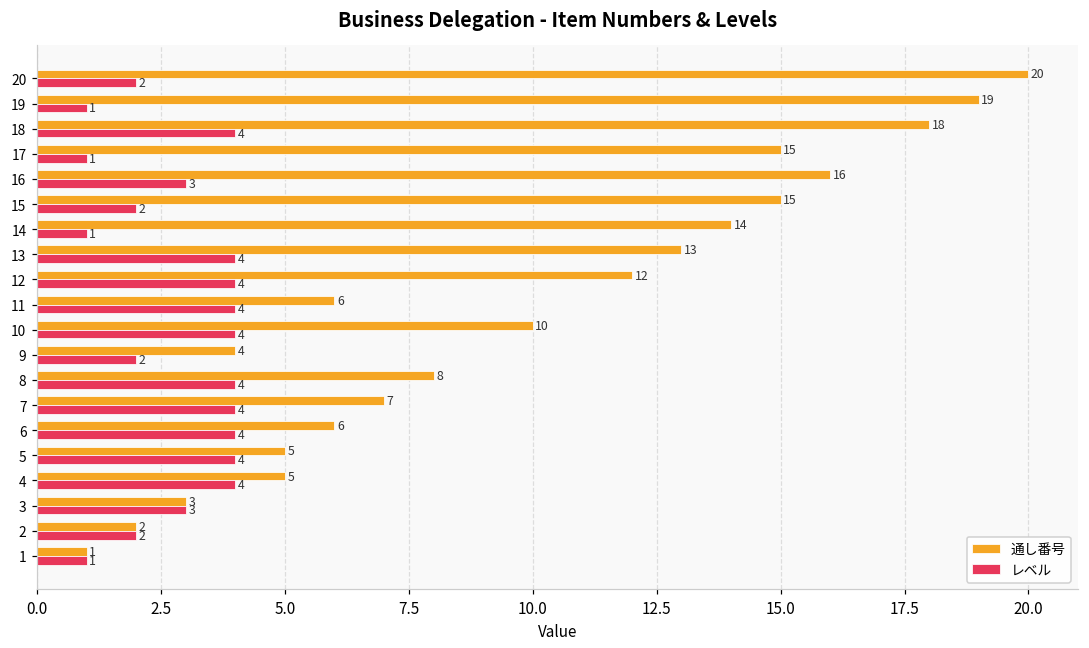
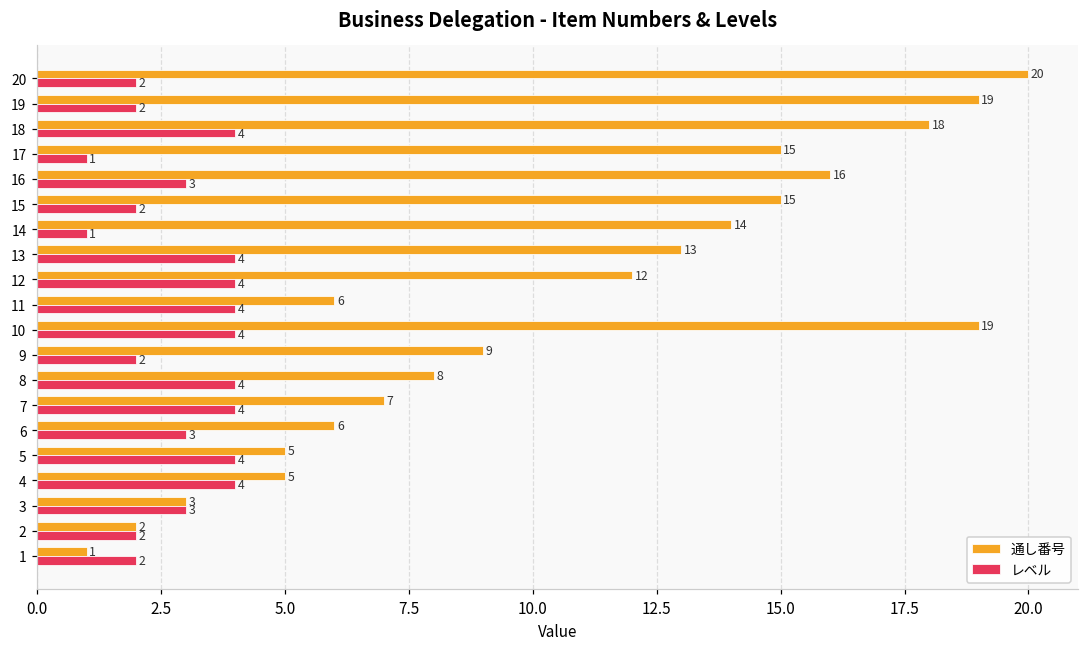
  {
    "通し番号": {
      "20": 20,
      "19": 19,
      "18": 18,
      "17": 15,
      "16": 16,
      "15": 15,
      "14": 14,
      "13": 13,
      "12": 12,
      "11": 6,
-     "10": 10,
-     "9": 4,
+     "10": 19,
+     "9": 9,
      "8": 8,
      "7": 7,
      "6": 6,
      "5": 5,
      "4": 5
    },
    "レベル": {
      "20": 2,
-     "19": 1,
+     "19": 2,
      "18": 4,
      "17": 1,
      "16": 3,
      "15": 2,
      "14": 1,
      "13": 4,
      "12": 4,
      "11": 4,
      "10": 4,
      "9": 2,
      "8": 4,
      "7": 4,
-     "6": 4,
+     "6": 3,
      "5": 4,
      "4": 4,
-     "1": 1
+     "1": 2
    }
  }
